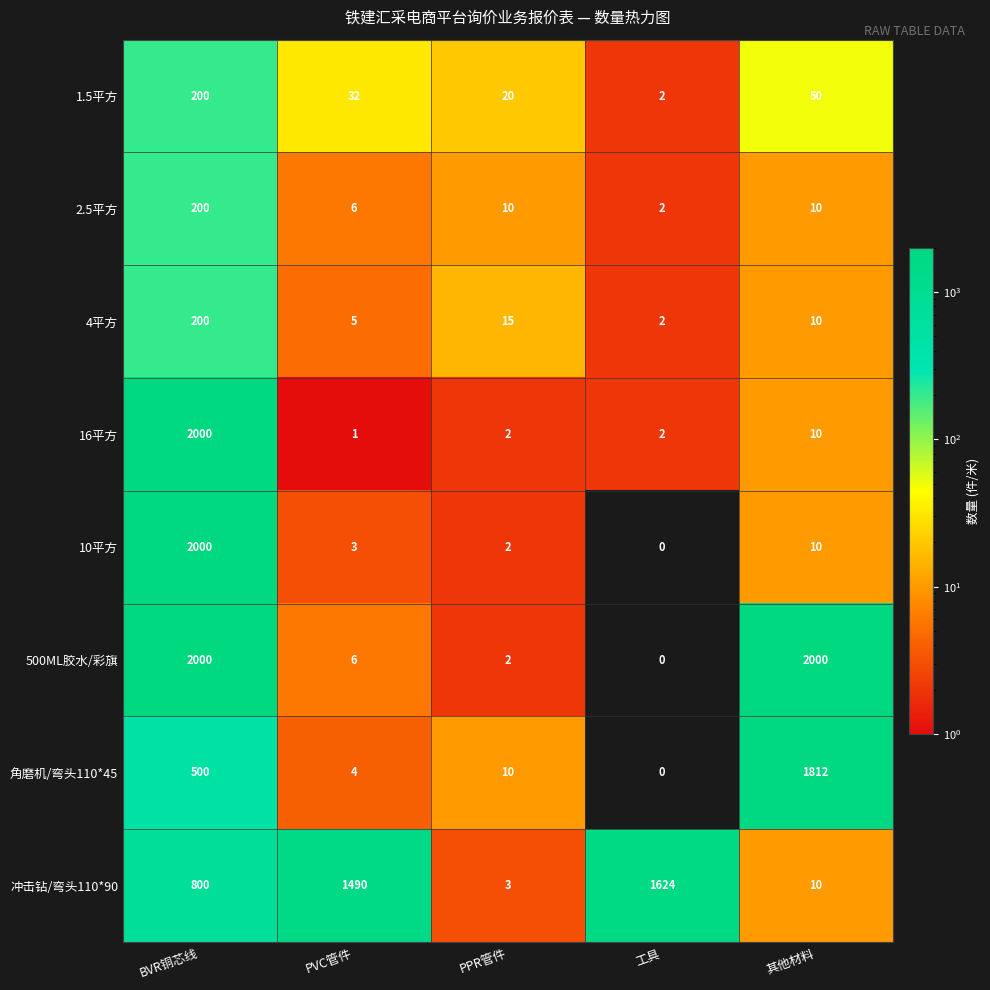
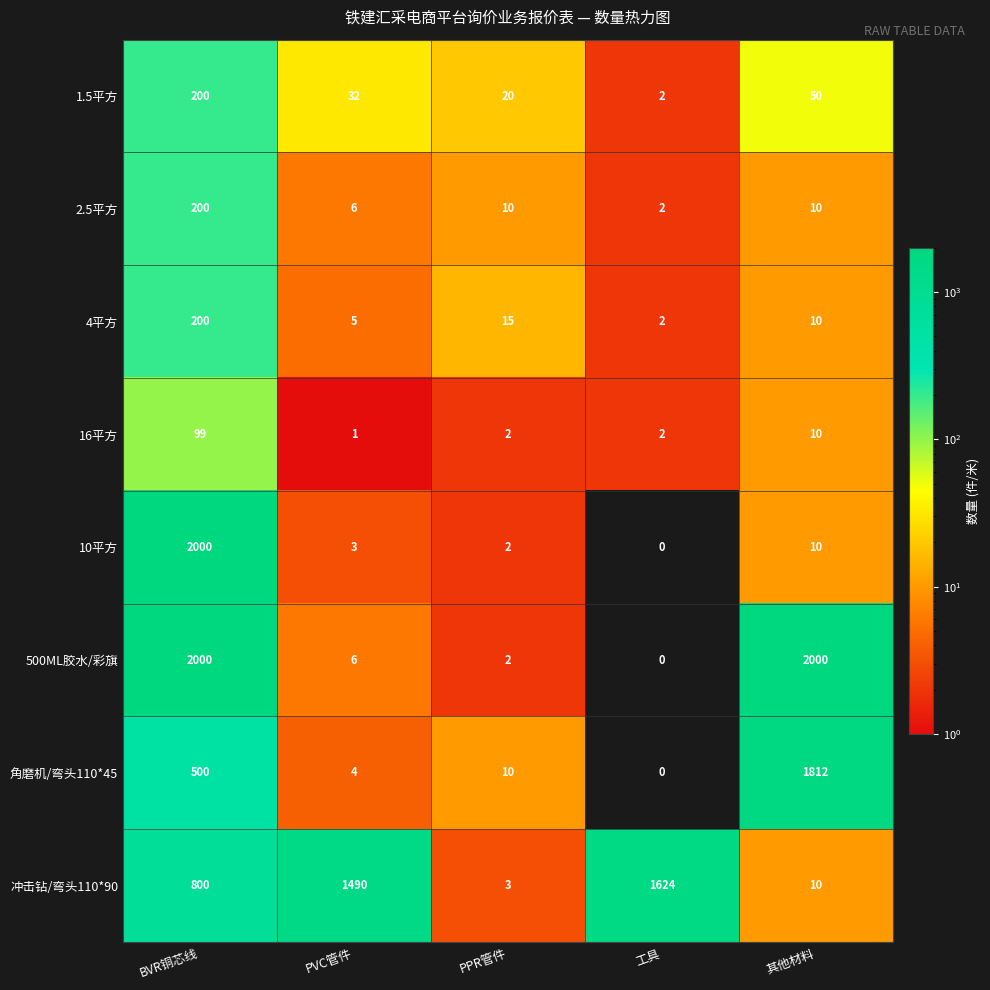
  {
    "1.5平方": {
      "BVR铜芯线": 200,
      "PVC管件": 32,
      "PPR管件": 20,
      "工具": 2,
      "其他材料": 50
    },
    "2.5平方": {
      "BVR铜芯线": 200,
      "PVC管件": 6,
      "PPR管件": 10,
      "工具": 2,
      "其他材料": 10
    },
    "4平方": {
      "BVR铜芯线": 200,
      "PVC管件": 5,
      "PPR管件": 15,
      "工具": 2,
      "其他材料": 10
    },
    "16平方": {
-     "BVR铜芯线": 2000,
+     "BVR铜芯线": 99,
      "PVC管件": 1,
      "PPR管件": 2,
      "工具": 2,
      "其他材料": 10
    },
    "10平方": {
      "BVR铜芯线": 2000,
      "PVC管件": 3,
      "PPR管件": 2,
      "工具": 0,
      "其他材料": 10
    },
    "500ML胶水/彩旗": {
      "BVR铜芯线": 2000,
      "PVC管件": 6,
      "PPR管件": 2,
      "工具": 0,
      "其他材料": 2000
    },
    "角磨机/弯头110*45": {
      "BVR铜芯线": 500,
      "PVC管件": 4,
      "PPR管件": 10,
      "工具": 0,
      "其他材料": 1812
    },
    "冲击钻/弯头110*90": {
      "BVR铜芯线": 800,
      "PVC管件": 1490,
      "PPR管件": 3,
      "工具": 1624,
      "其他材料": 10
    }
  }
